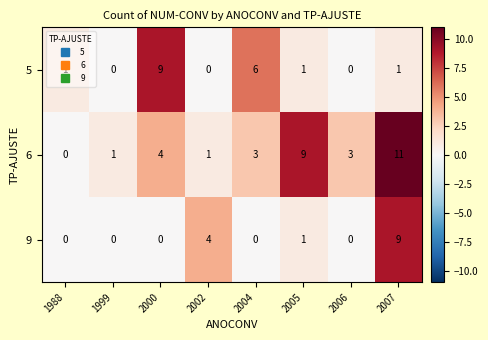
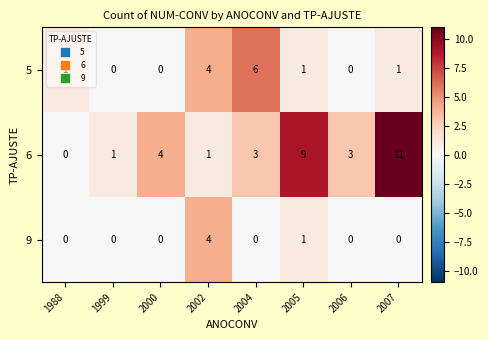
  {
    "5": {
      "1999": 0,
-     "2000": 9,
-     "2002": 0,
+     "2000": 0,
+     "2002": 4,
      "2004": 6,
      "2005": 1,
      "2006": 0,
      "2007": 1
    },
    "6": {
      "1988": 0,
      "1999": 1,
      "2000": 4,
      "2002": 1,
      "2004": 3,
      "2005": 9,
      "2006": 3,
      "2007": 11
    },
    "9": {
      "1988": 0,
      "1999": 0,
      "2000": 0,
      "2002": 4,
      "2004": 0,
      "2005": 1,
      "2006": 0,
-     "2007": 9
+     "2007": 0
    }
  }
